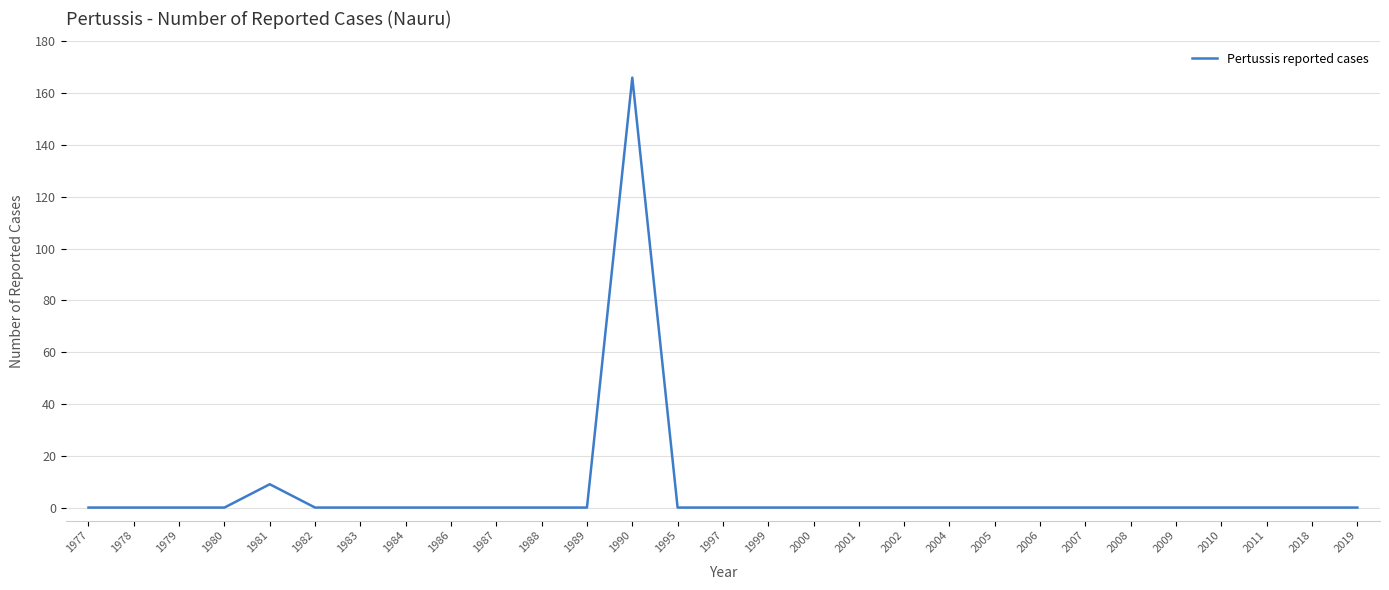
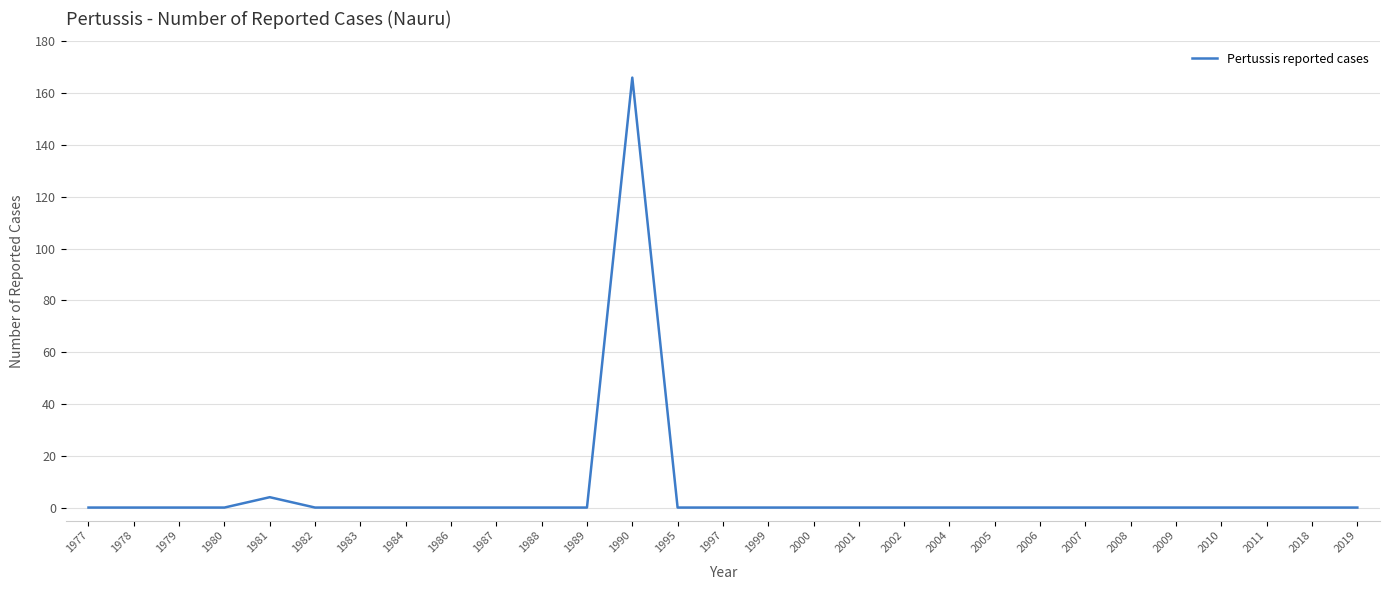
  {
    "1977": 0,
    "1978": 0,
    "1979": 0,
    "1980": 0,
-   "1981": 9,
+   "1981": 4,
    "1982": 0,
    "1983": 0,
    "1984": 0,
    "1986": 0,
    "1987": 0,
    "1988": 0,
    "1989": 0,
    "1990": 166,
    "1995": 0,
    "1997": 0,
    "1999": 0,
    "2000": 0,
    "2001": 0,
    "2002": 0,
    "2004": 0,
    "2005": 0,
    "2006": 0,
    "2007": 0,
    "2008": 0,
    "2009": 0,
    "2010": 0,
    "2011": 0,
    "2018": 0,
    "2019": 0
  }
